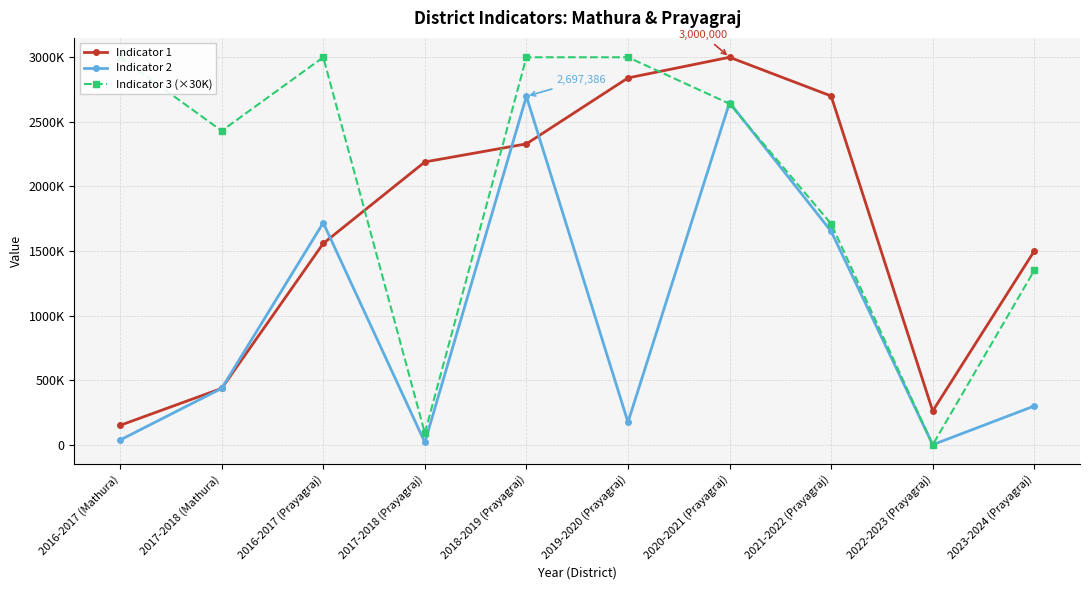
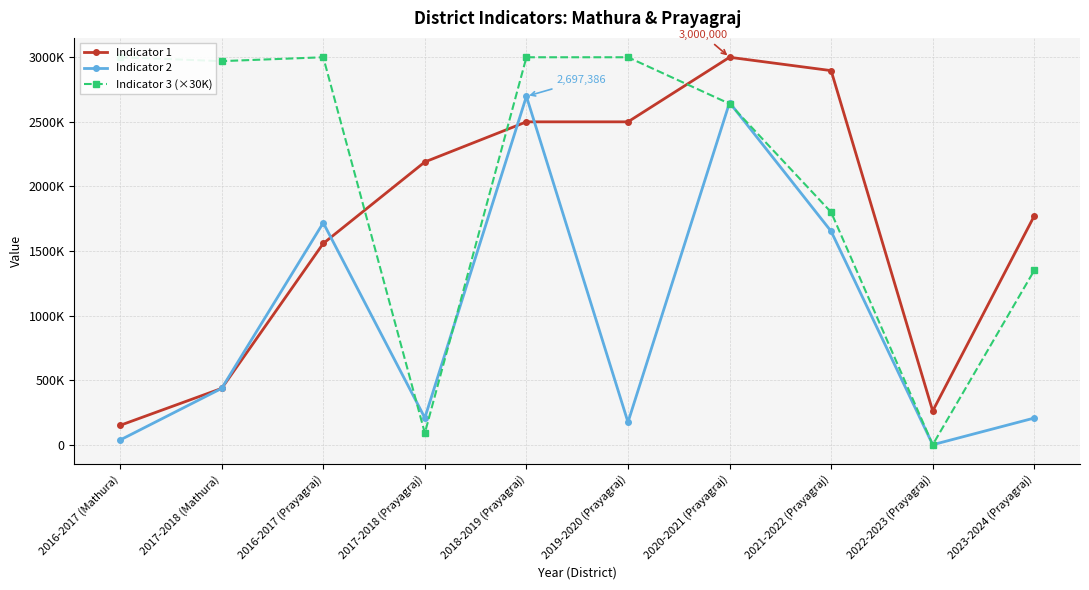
  {
    "Indicator 1": {
      "2016-2017 (Mathura)": 150000,
      "2016-2017 (Prayagraj)": 1560000,
      "2017-2018 (Prayagraj)": 2190000,
-     "2018-2019 (Prayagraj)": 2330000,
-     "2019-2020 (Prayagraj)": 2840000,
-     "2021-2022 (Prayagraj)": 2700000,
+     "2018-2019 (Prayagraj)": 2500000,
+     "2019-2020 (Prayagraj)": 2500000,
+     "2021-2022 (Prayagraj)": 2900000,
      "2022-2023 (Prayagraj)": 260000,
-     "2023-2024 (Prayagraj)": 1500000
+     "2023-2024 (Prayagraj)": 1770000
    },
    "Indicator 2": {
      "2016-2017 (Mathura)": 40000,
      "2016-2017 (Prayagraj)": 1720000,
-     "2017-2018 (Prayagraj)": 20000,
+     "2017-2018 (Prayagraj)": 210000,
      "2019-2020 (Prayagraj)": 170000,
      "2021-2022 (Prayagraj)": 1650000,
-     "2023-2024 (Prayagraj)": 300000
+     "2023-2024 (Prayagraj)": 210000
    },
    "Indicator 3 (×30K)": {
-     "2017-2018 (Mathura)": 2430000,
+     "2017-2018 (Mathura)": 2970000,
      "2016-2017 (Prayagraj)": 3000000,
      "2017-2018 (Prayagraj)": 90000,
      "2018-2019 (Prayagraj)": 3000000,
      "2019-2020 (Prayagraj)": 3000000,
-     "2021-2022 (Prayagraj)": 1710000,
+     "2021-2022 (Prayagraj)": 1800000,
      "2023-2024 (Prayagraj)": 1350000
    }
  }
